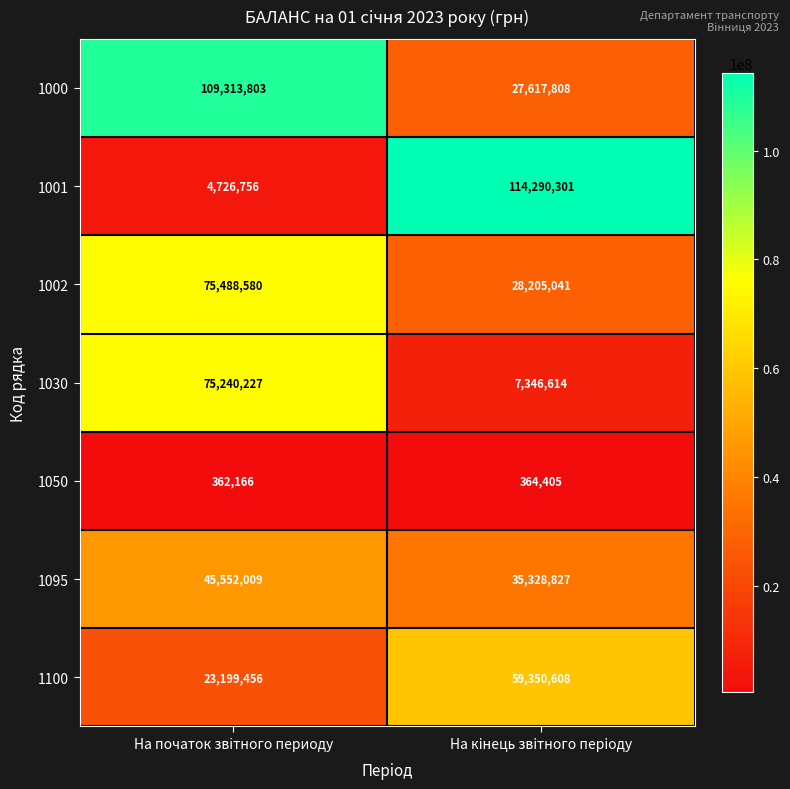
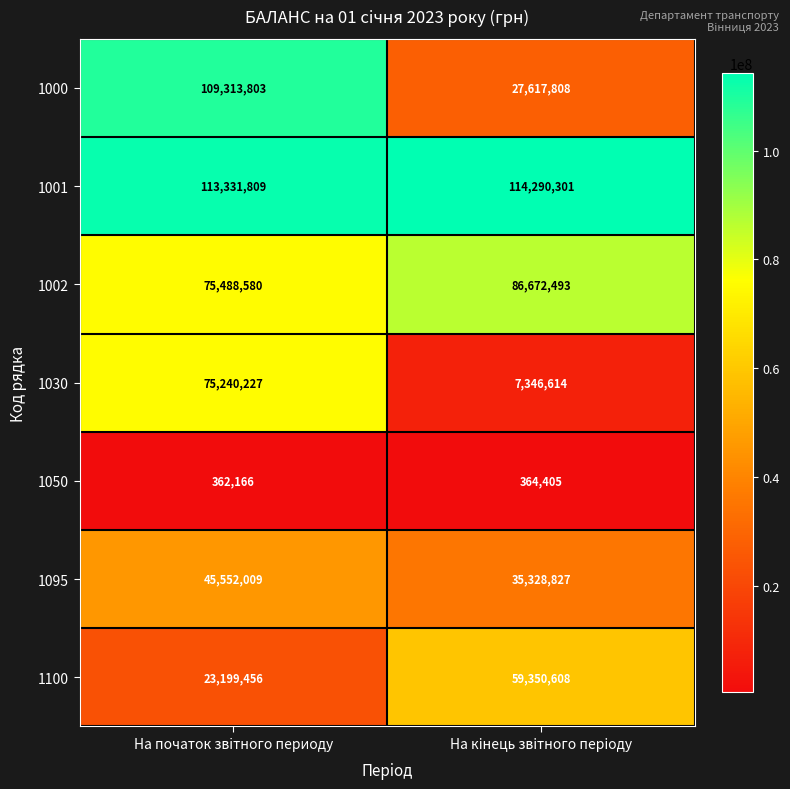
  {
    "1000": {
      "На початок звітного периоду": "109,313,803",
      "На кiнець звiтного перiоду": "27,617,808"
    },
    "1001": {
-     "На початок звітного периоду": "4,726,756",
+     "На початок звітного периоду": "113,331,809",
      "На кiнець звiтного перiоду": "114,290,301"
    },
    "1002": {
      "На початок звітного периоду": "75,488,580",
-     "На кiнець звiтного перiоду": "28,205,041"
+     "На кiнець звiтного перiоду": "86,672,493"
    },
    "1030": {
      "На початок звітного периоду": "75,240,227",
      "На кiнець звiтного перiоду": "7,346,614"
    },
    "1050": {
      "На початок звітного периоду": "362,166",
      "На кiнець звiтного перiоду": "364,405"
    },
    "1095": {
      "На початок звітного периоду": "45,552,009",
      "На кiнець звiтного перiоду": "35,328,827"
    },
    "1100": {
      "На початок звітного периоду": "23,199,456",
      "На кiнець звiтного перiоду": "59,350,608"
    }
  }
